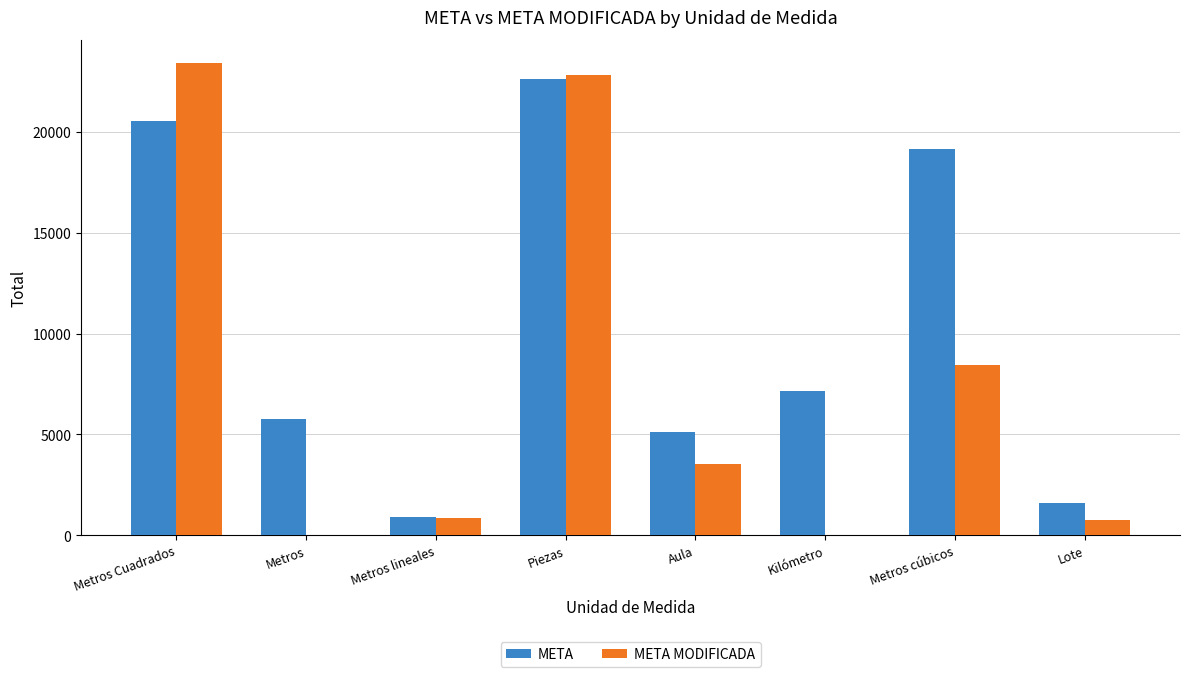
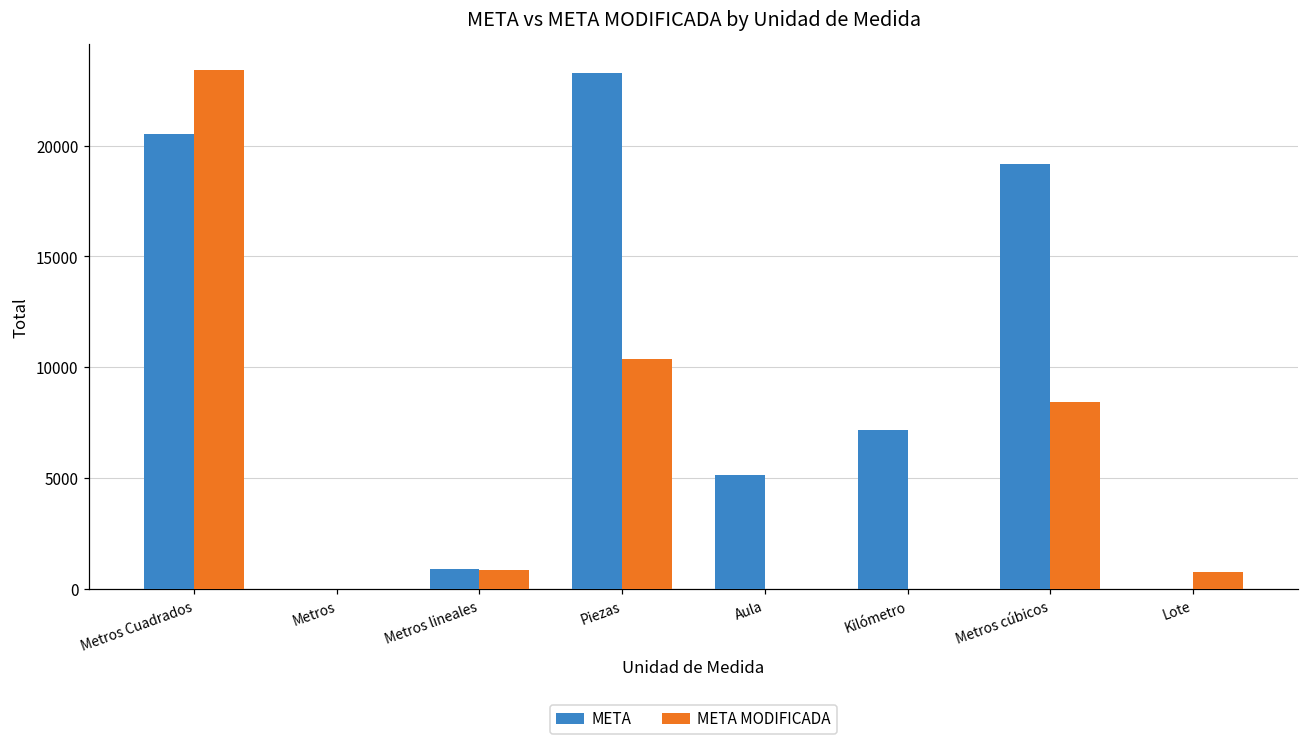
  {
    "META": {
      "Metros Cuadrados": 20500,
-     "Metros": 5800,
+     "Metros": 0,
      "Metros lineales": 900,
-     "Piezas": 22700,
+     "Piezas": 23300,
      "Aula": 5100,
      "Kilómetro": 7200,
      "Metros cúbicos": 19200,
-     "Lote": 1600
+     "Lote": 0
    },
    "META MODIFICADA": {
      "Metros Cuadrados": 23400,
      "Metros lineales": 900,
-     "Piezas": 22800,
-     "Aula": 3500,
+     "Piezas": 10400,
+     "Aula": 0,
      "Metros cúbicos": 8400,
      "Lote": 800
    }
  }
